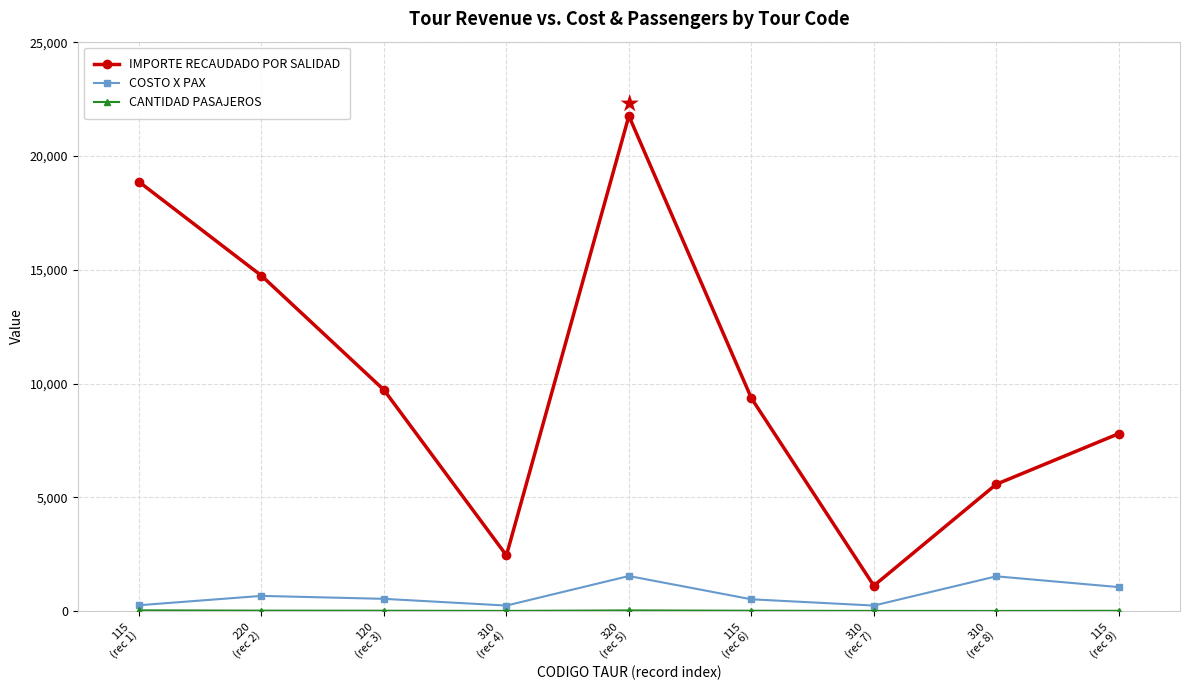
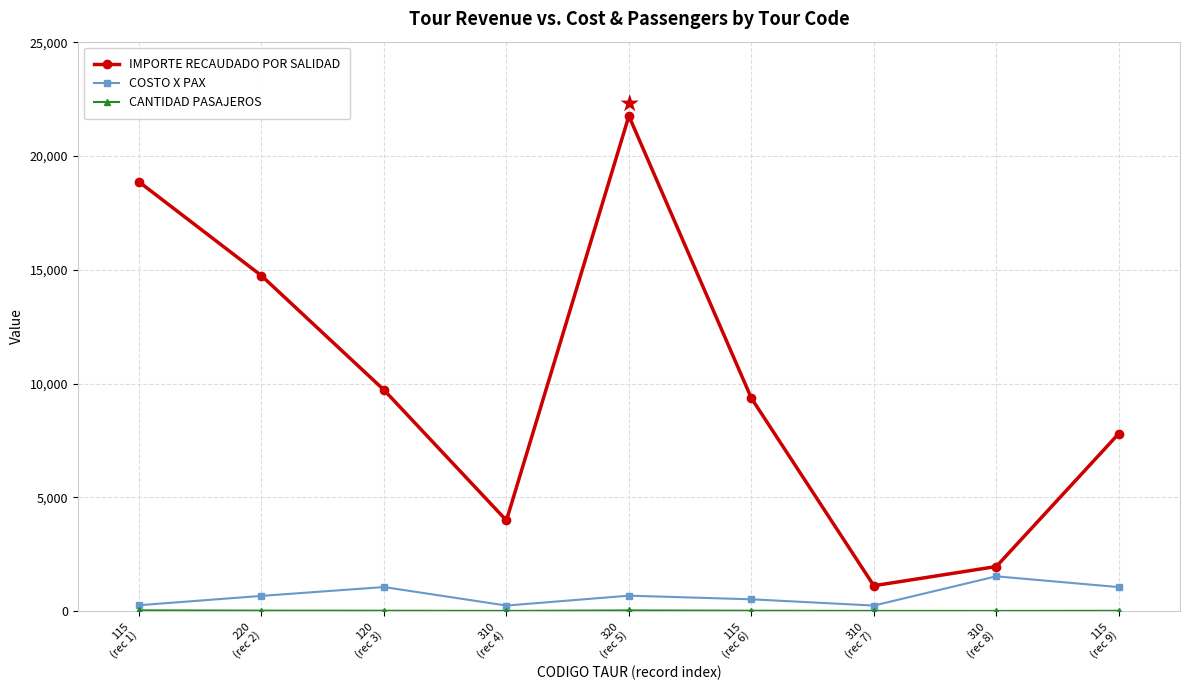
  {
    "IMPORTE RECAUDADO POR SALIDAD": {
      "115 (rec 1)": "18,900",
      "220 (rec 2)": "14,700",
      "120 (rec 3)": "9,700",
-     "310 (rec 4)": "2,500",
+     "310 (rec 4)": "4,000",
      "320 (rec 5)": "21,800",
      "115 (rec 6)": "9,400",
      "310 (rec 7)": "1,100",
-     "310 (rec 8)": "5,600",
+     "310 (rec 8)": "2,000",
      "115 (rec 9)": "7,800"
    },
    "COSTO X PAX": {
      "115 (rec 1)": "300",
      "220 (rec 2)": "700",
-     "120 (rec 3)": "500",
+     "120 (rec 3)": "1,100",
      "310 (rec 4)": "200",
-     "320 (rec 5)": "1,500",
+     "320 (rec 5)": "700",
      "115 (rec 6)": "500",
      "310 (rec 7)": "200",
      "310 (rec 8)": "1,500",
      "115 (rec 9)": "1,100"
    },
    "CANTIDAD PASAJEROS": {
      "115 (rec 1)": "0",
      "220 (rec 2)": "0",
      "120 (rec 3)": "0",
      "310 (rec 4)": "0",
      "320 (rec 5)": "0",
      "115 (rec 6)": "0",
      "310 (rec 7)": "0",
      "310 (rec 8)": "0",
      "115 (rec 9)": "0"
    }
  }
